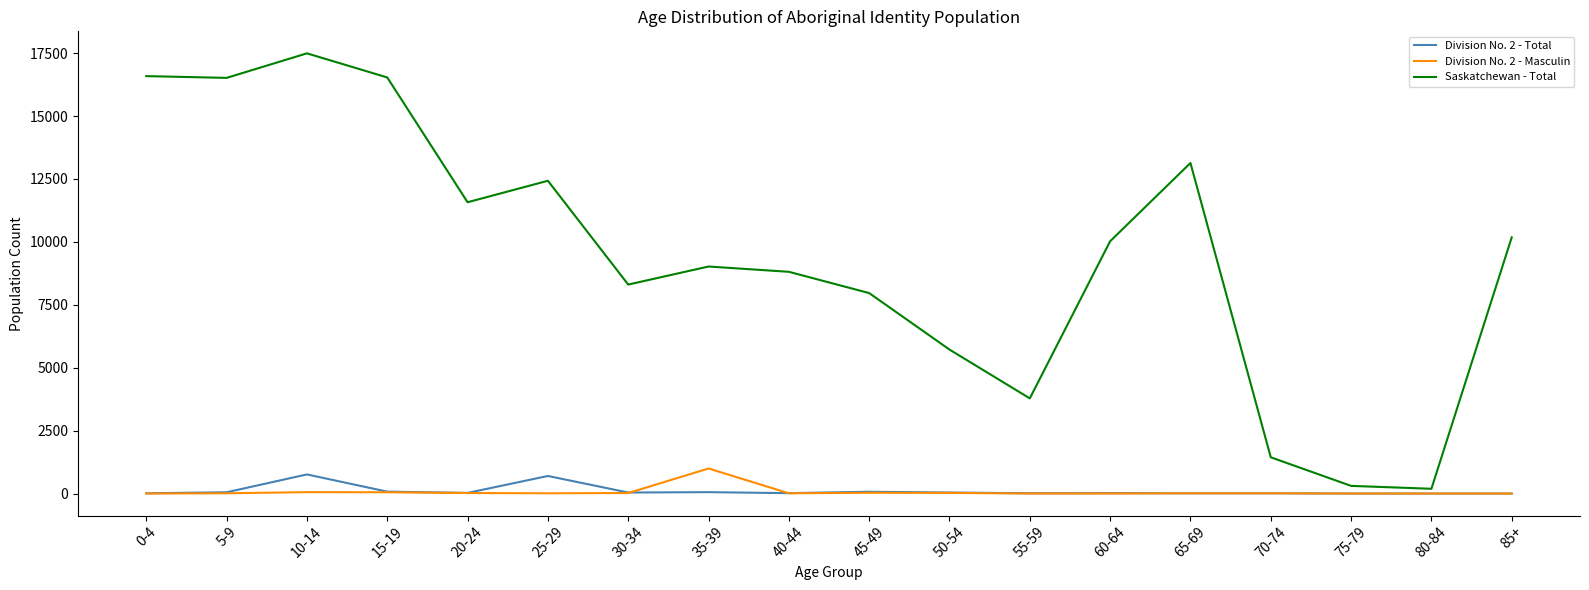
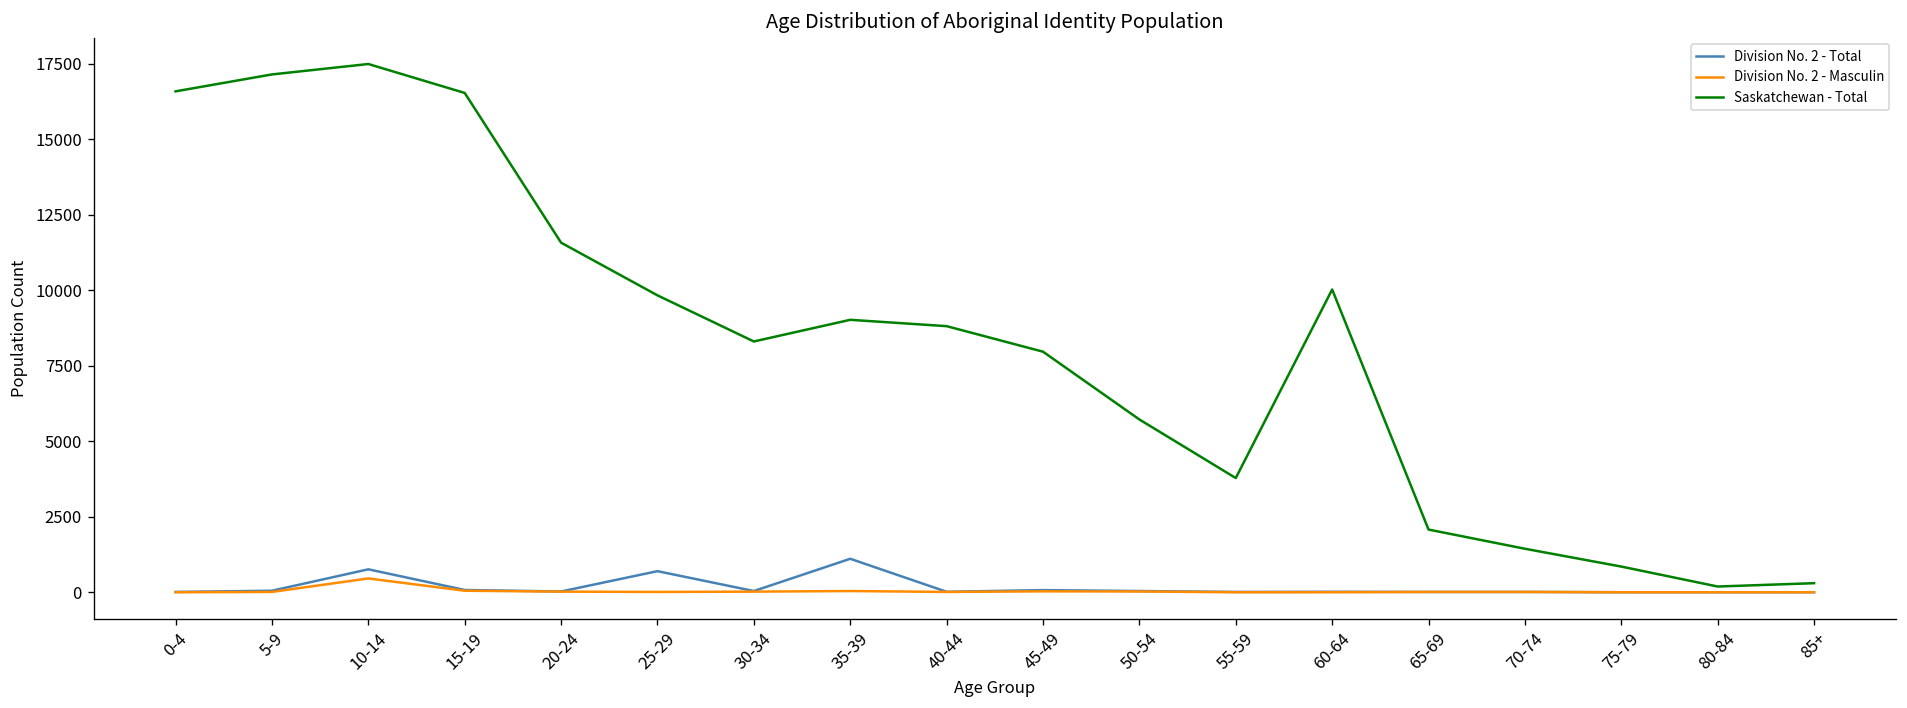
  {
    "Division No. 2 - Total": {
      "10-14": 800,
      "25-29": 700,
-     "35-39": 100
+     "35-39": 1100
    },
    "Division No. 2 - Masculin": {
-     "10-14": 100,
+     "10-14": 500,
      "25-29": 0,
-     "35-39": 1000
+     "35-39": 0
    },
    "Saskatchewan - Total": {
      "0-4": 16600,
-     "5-9": 16500,
+     "5-9": 17100,
      "10-14": 17500,
      "15-19": 16500,
      "20-24": 11600,
-     "25-29": 12400,
+     "25-29": 9800,
      "30-34": 8300,
      "35-39": 9000,
      "40-44": 8800,
      "45-49": 8000,
      "50-54": 5700,
      "55-59": 3800,
      "60-64": 10000,
-     "65-69": 13100,
+     "65-69": 2100,
      "70-74": 1400,
-     "75-79": 300,
+     "75-79": 900,
      "80-84": 200,
-     "85+": 10200
+     "85+": 300
    }
  }
